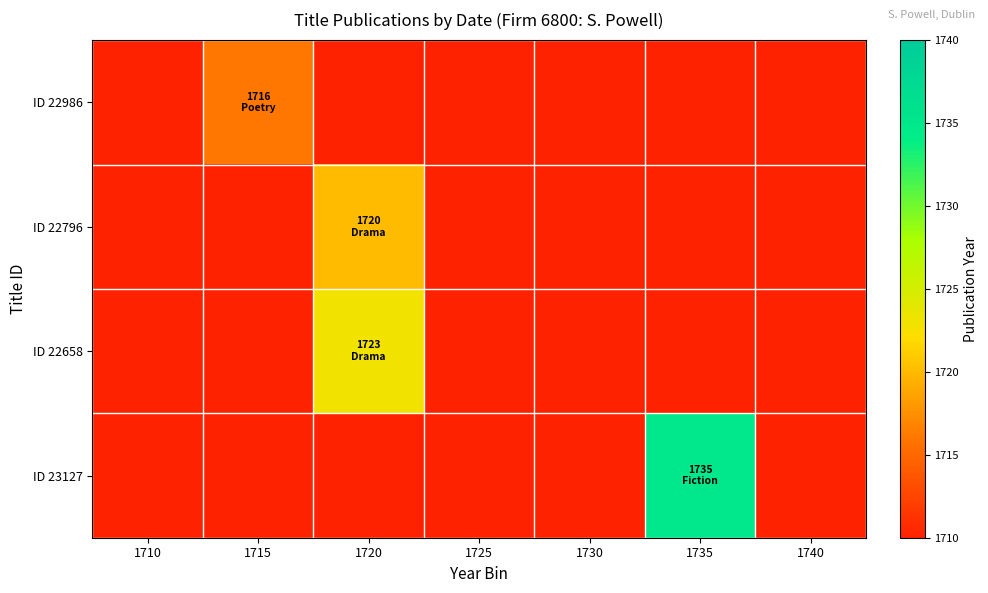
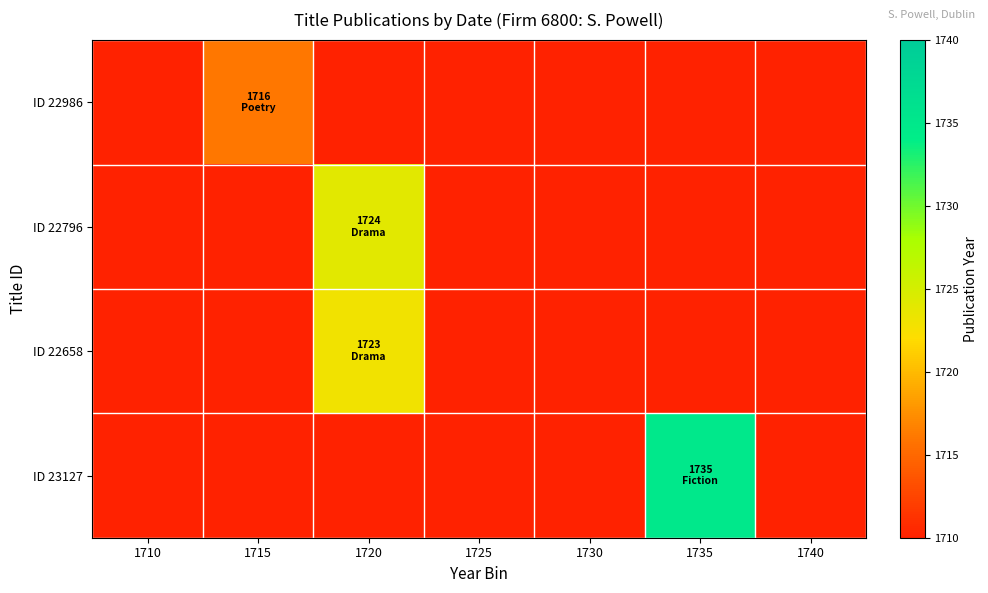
  {
    "ID 22986": {
      "1715": 1716
    },
    "ID 22796": {
-     "1720": 1720
+     "1720": 1724
    },
    "ID 22658": {
      "1720": 1723
    },
    "ID 23127": {
      "1735": 1735
    }
  }
